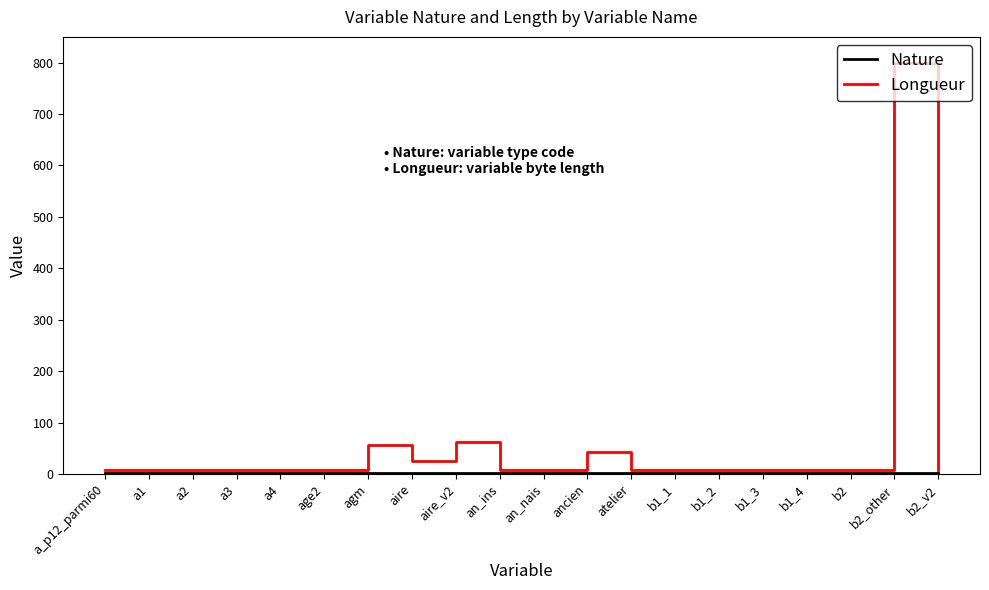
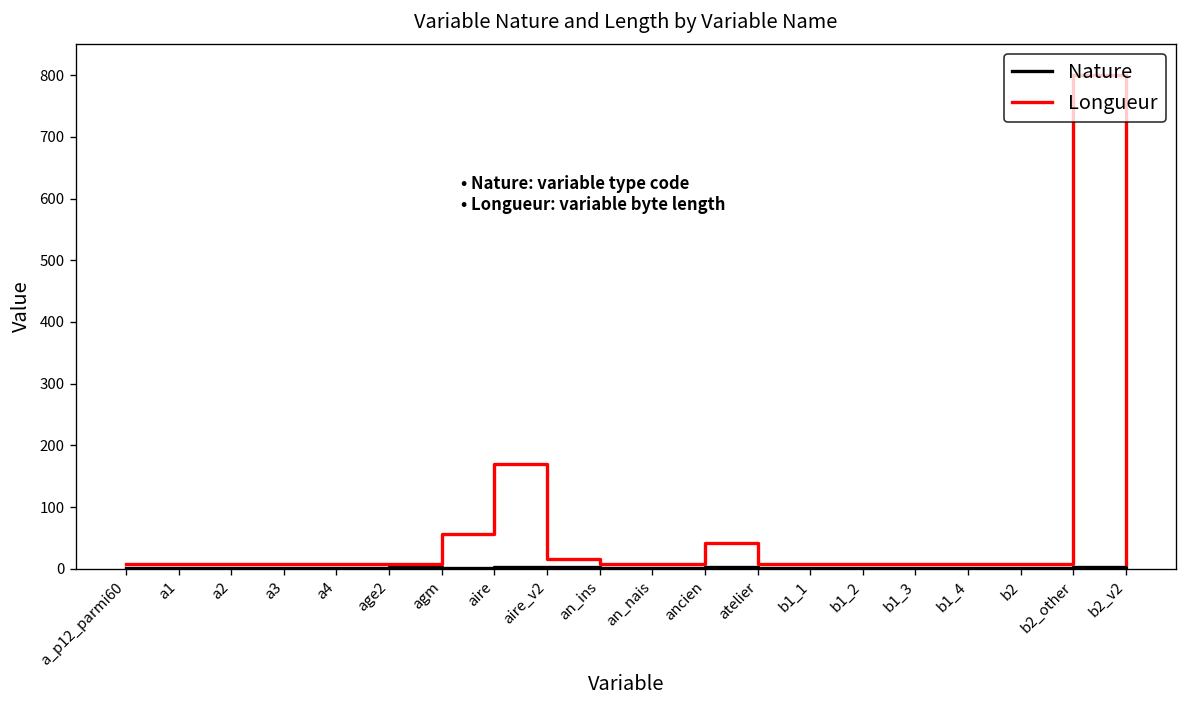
  {
    "Nature": {
      "a_p12_parmi60": 0,
      "a1": 0,
      "a2": 0,
      "a3": 0,
      "a4": 0,
      "age2": 0,
      "agm": 0,
      "aire": 0,
      "aire_v2": 0,
      "an_ins": 0,
      "an_nais": 0,
      "ancien": 0,
      "atelier": 0,
      "b1_1": 0,
      "b1_2": 0,
      "b1_3": 0,
      "b1_4": 0,
      "b2": 0,
      "b2_other": 0,
      "b2_v2": 0
    },
    "Longueur": {
      "a_p12_parmi60": 10,
      "a1": 10,
      "a2": 10,
      "a3": 10,
      "a4": 10,
      "age2": 10,
      "agm": 60,
-     "aire": 30,
-     "aire_v2": 60,
+     "aire": 170,
+     "aire_v2": 20,
      "an_ins": 10,
      "an_nais": 10,
      "ancien": 40,
      "atelier": 10,
      "b1_1": 10,
      "b1_2": 10,
      "b1_3": 10,
      "b1_4": 10,
      "b2": 10,
      "b2_v2": 10
    }
  }
